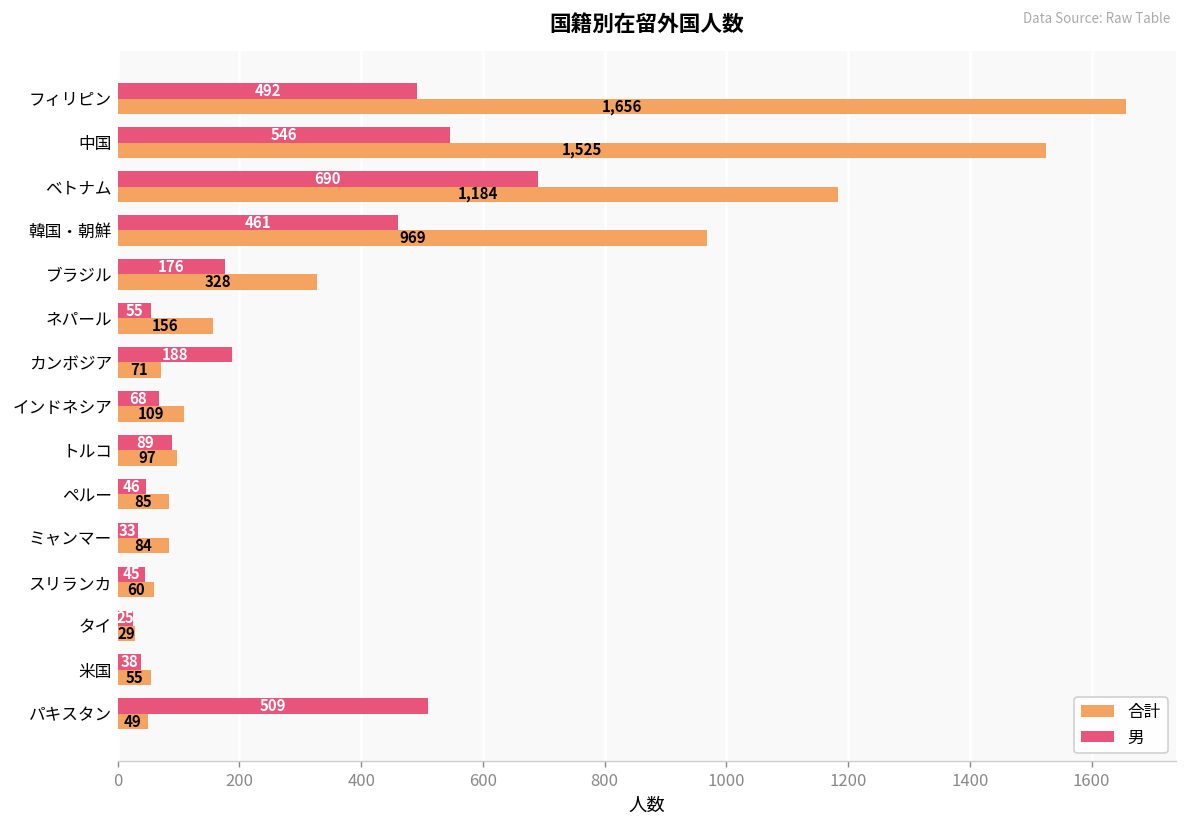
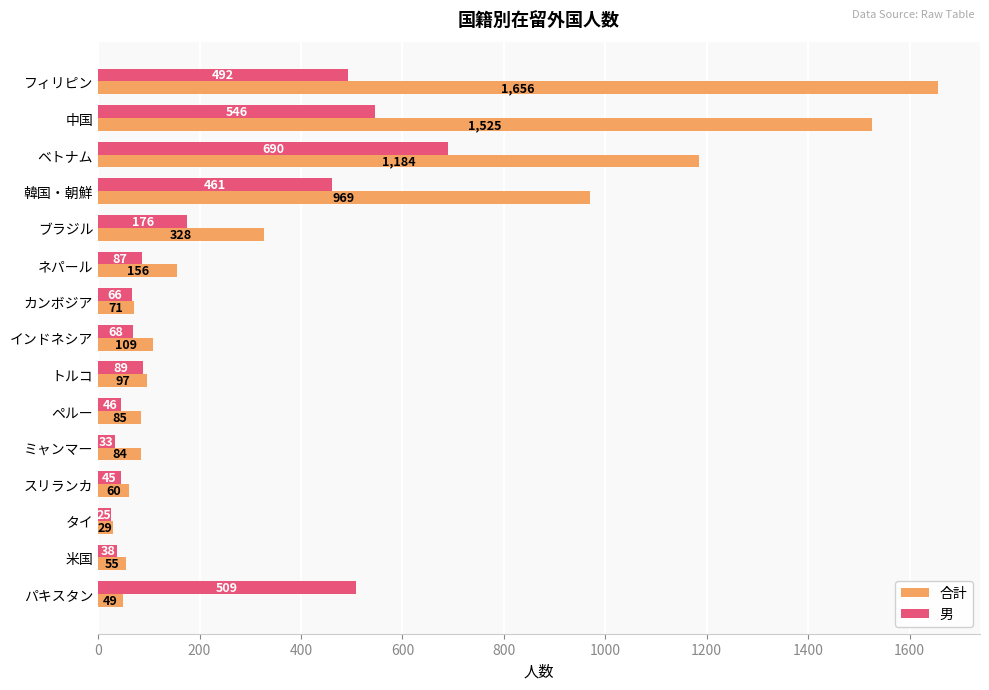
  {
    "合計": {
      "フィリピン": "1,656",
      "中国": "1,525",
      "ベトナム": "1,184",
      "韓国・朝鮮": "969",
      "ブラジル": "328",
      "ネパール": "156",
      "カンボジア": "71",
      "インドネシア": "109",
      "トルコ": "97",
      "ペルー": "85",
      "ミャンマー": "84",
      "スリランカ": "60",
      "タイ": "29",
      "米国": "55",
      "パキスタン": "49"
    },
    "男": {
      "フィリピン": "492",
      "中国": "546",
      "ベトナム": "690",
      "韓国・朝鮮": "461",
      "ブラジル": "176",
-     "ネパール": "55",
-     "カンボジア": "188",
+     "ネパール": "87",
+     "カンボジア": "66",
      "インドネシア": "68",
      "トルコ": "89",
      "ペルー": "46",
      "ミャンマー": "33",
      "スリランカ": "45",
      "タイ": "25",
      "米国": "38",
      "パキスタン": "509"
    }
  }
